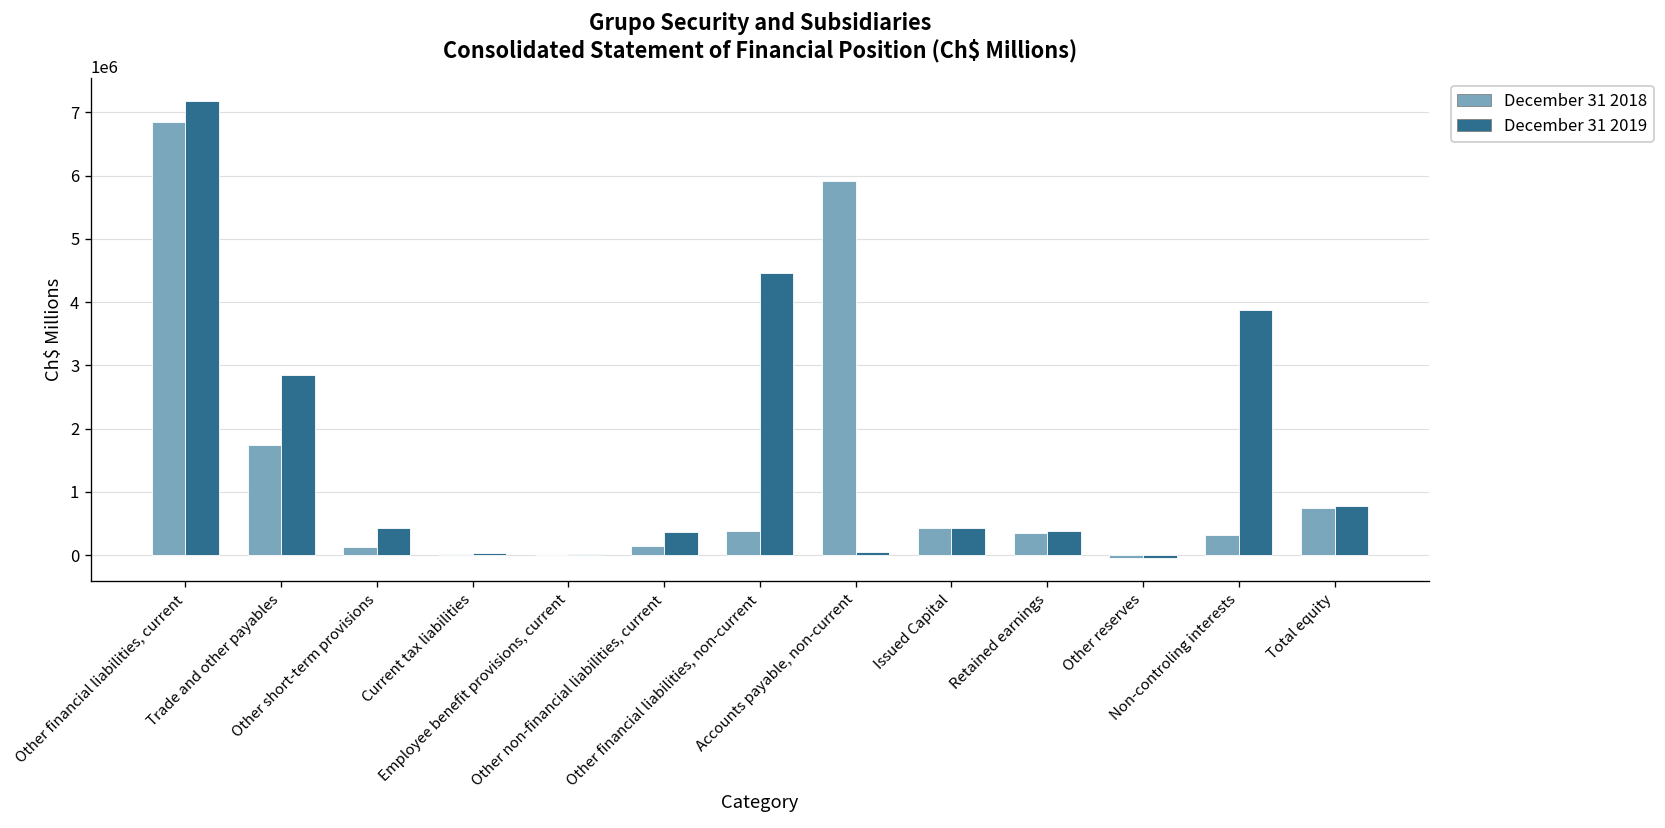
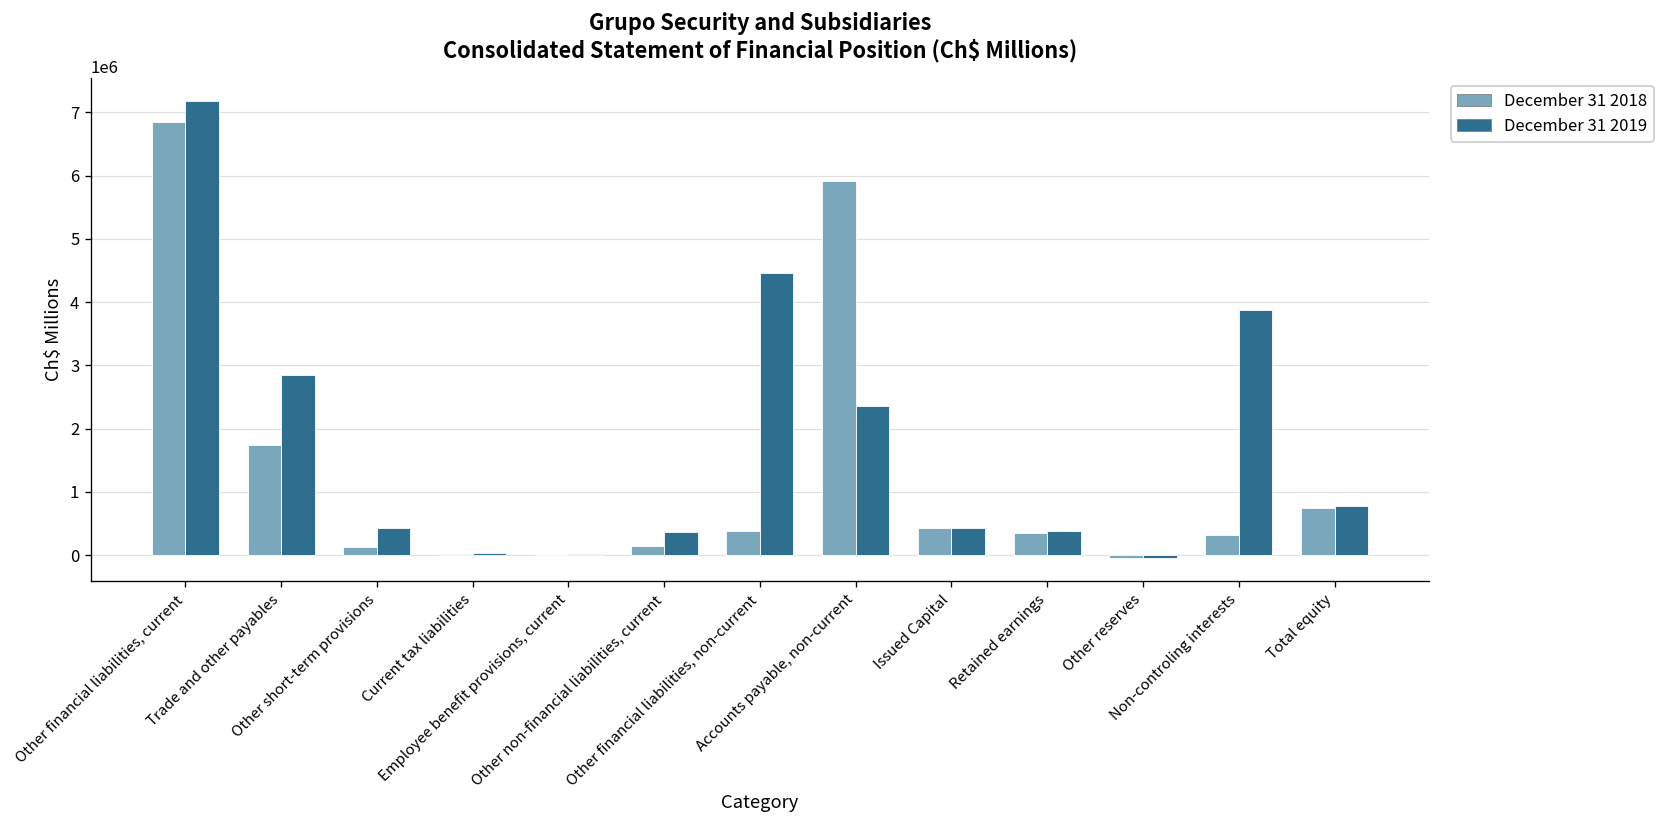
  {
    "December 31 2018": {
      "Other financial liabilities, current": 6800000,
      "Trade and other payables": 1700000,
      "Other short-term provisions": 100000,
      "Other non-financial liabilities, current": 100000,
      "Other financial liabilities, non-current": 400000,
      "Accounts payable, non-current": 5900000,
      "Issued Capital": 400000,
      "Retained earnings": 300000,
      "Non-controling interests": 300000,
      "Total equity": 700000
    },
    "December 31 2019": {
      "Other financial liabilities, current": 7200000,
      "Trade and other payables": 2800000,
      "Other short-term provisions": 400000,
      "Other non-financial liabilities, current": 400000,
      "Other financial liabilities, non-current": 4500000,
-     "Accounts payable, non-current": 0,
+     "Accounts payable, non-current": 2400000,
      "Issued Capital": 400000,
      "Retained earnings": 400000,
      "Non-controling interests": 3900000,
      "Total equity": 800000
    }
  }
